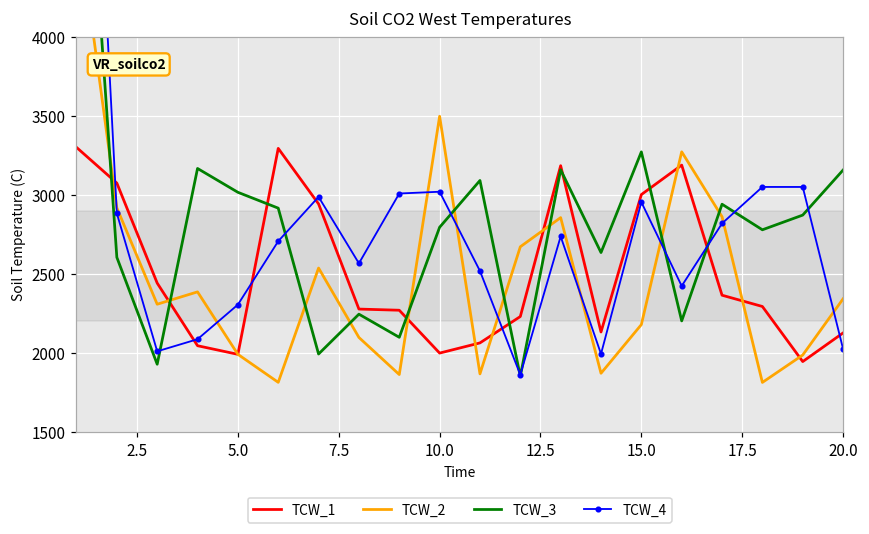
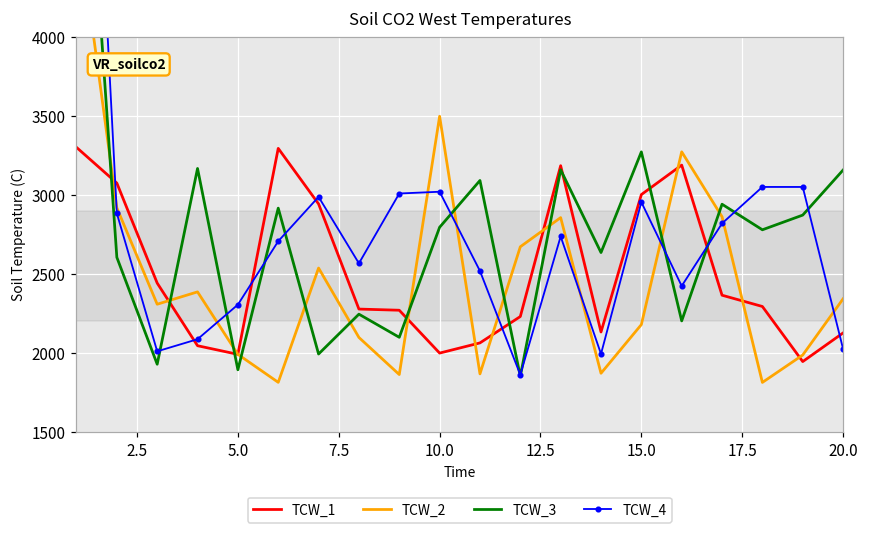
  {
    "TCW_1": {
      "10.0": 2000,
      "15.0": 3000,
      "20.0": 2120
    },
    "TCW_2": {
      "10.0": 3500,
      "15.0": 2180,
      "20.0": 2340
    },
    "TCW_3": {
-     "5.0": 3020,
+     "5.0": 1890,
      "10.0": 2790,
      "15.0": 3270,
      "20.0": 3160
    },
    "TCW_4": {
      "5.0": 2300,
      "10.0": 3020,
      "15.0": 2950,
      "20.0": 2020
    }
  }
